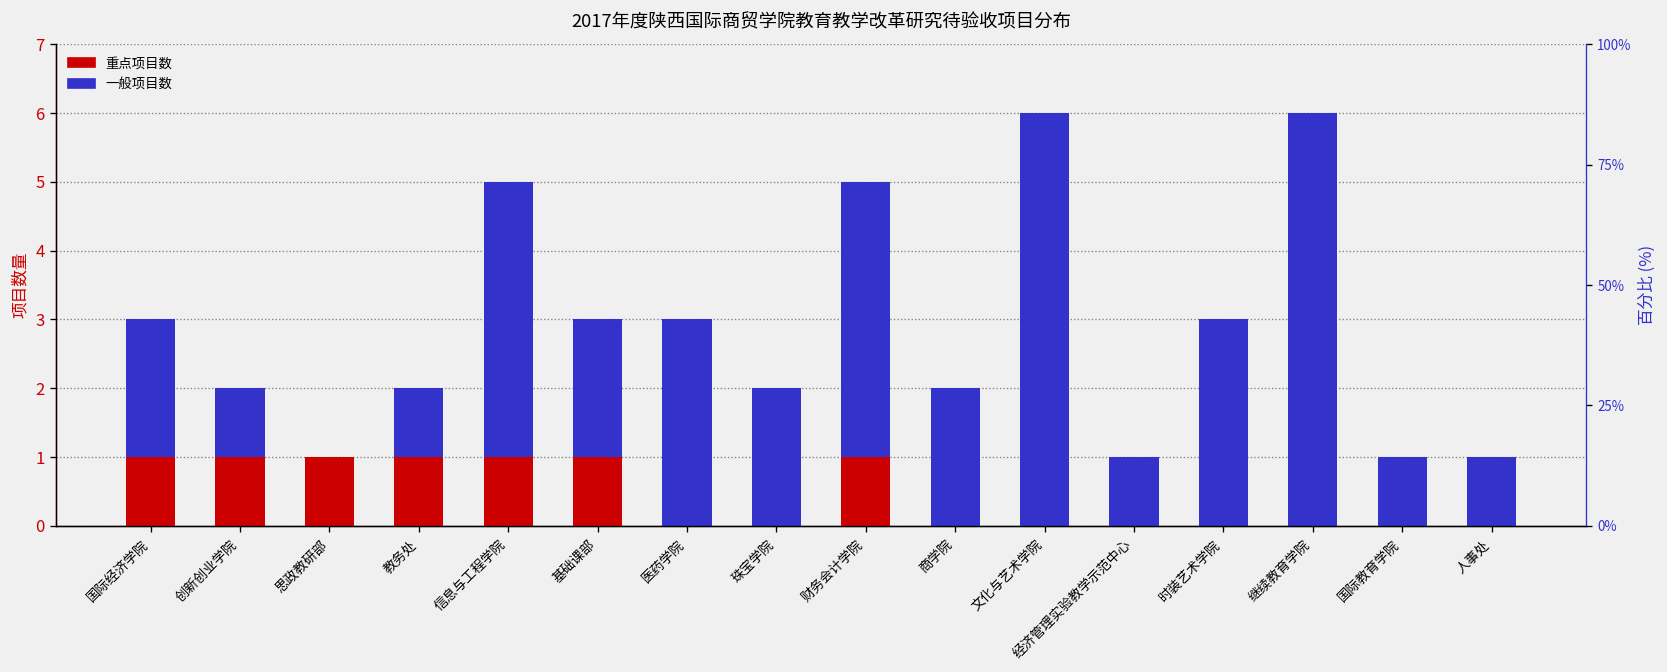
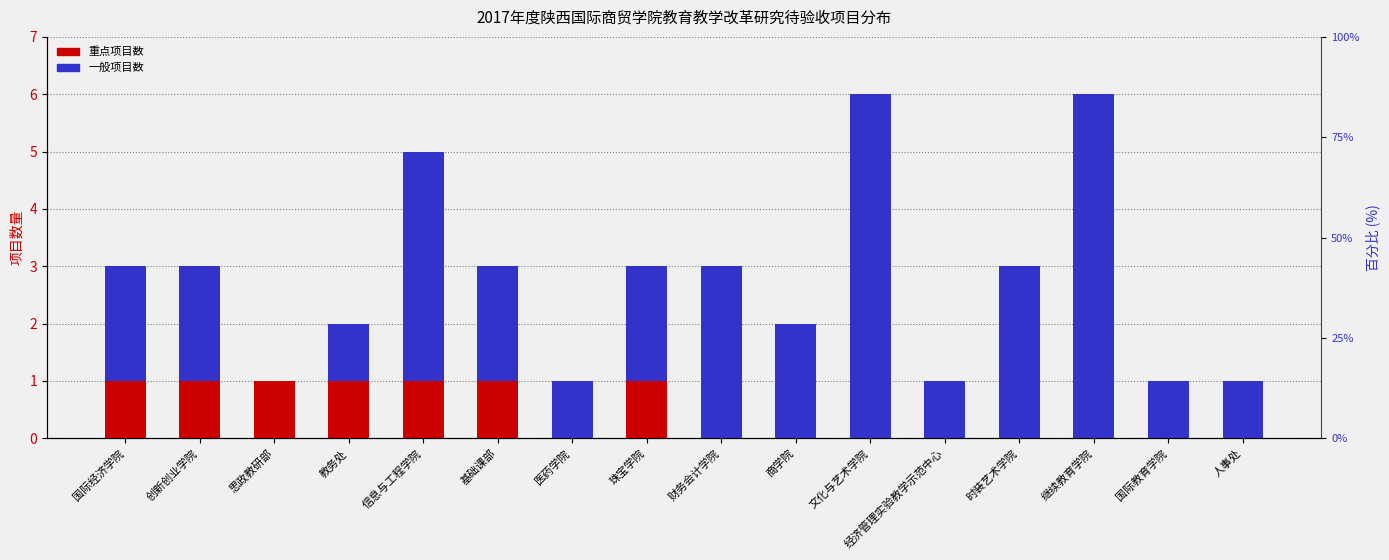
  {
    "重点项目数": {
      "国际经济学院": 1,
      "创新创业学院": 1,
      "思政教研部": 1,
      "教务处": 1,
      "信息与工程学院": 1,
      "基础课部": 1,
      "医药学院": 0,
-     "珠宝学院": 0,
-     "财务会计学院": 1,
+     "珠宝学院": 1,
+     "财务会计学院": 0,
      "商学院": 0,
      "文化与艺术学院": 0,
      "经济管理实验教学示范中心": 0,
      "时装艺术学院": 0,
      "继续教育学院": 0,
      "国际教育学院": 0,
      "人事处": 0
    },
    "一般项目数": {
      "国际经济学院": 2,
-     "创新创业学院": 1,
+     "创新创业学院": 2,
      "思政教研部": 0,
      "教务处": 1,
      "信息与工程学院": 4,
      "基础课部": 2,
-     "医药学院": 3,
+     "医药学院": 1,
      "珠宝学院": 2,
-     "财务会计学院": 4,
+     "财务会计学院": 3,
      "商学院": 2,
      "文化与艺术学院": 6,
      "经济管理实验教学示范中心": 1,
      "时装艺术学院": 3,
      "继续教育学院": 6,
      "国际教育学院": 1,
      "人事处": 1
    }
  }
